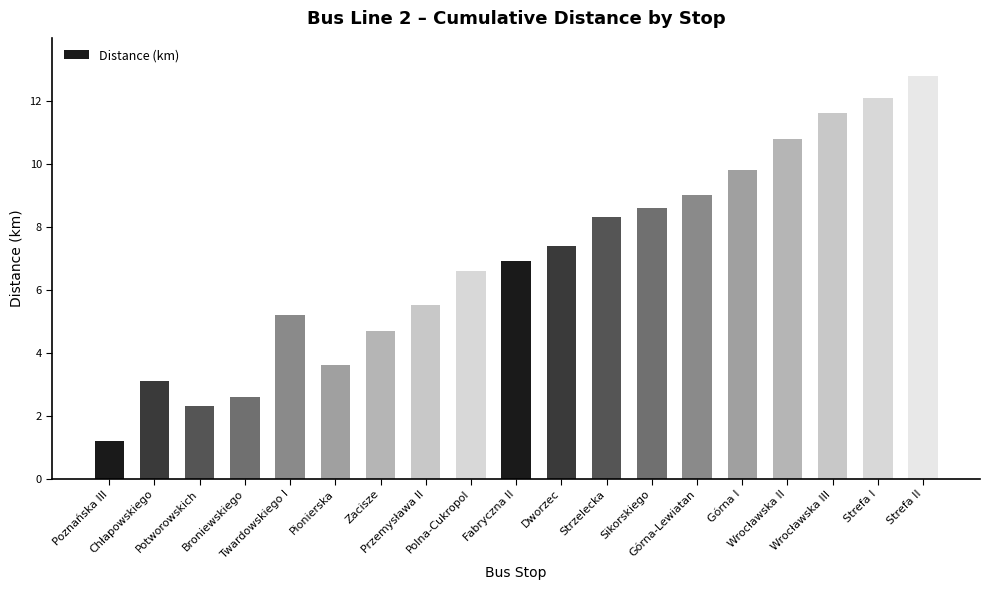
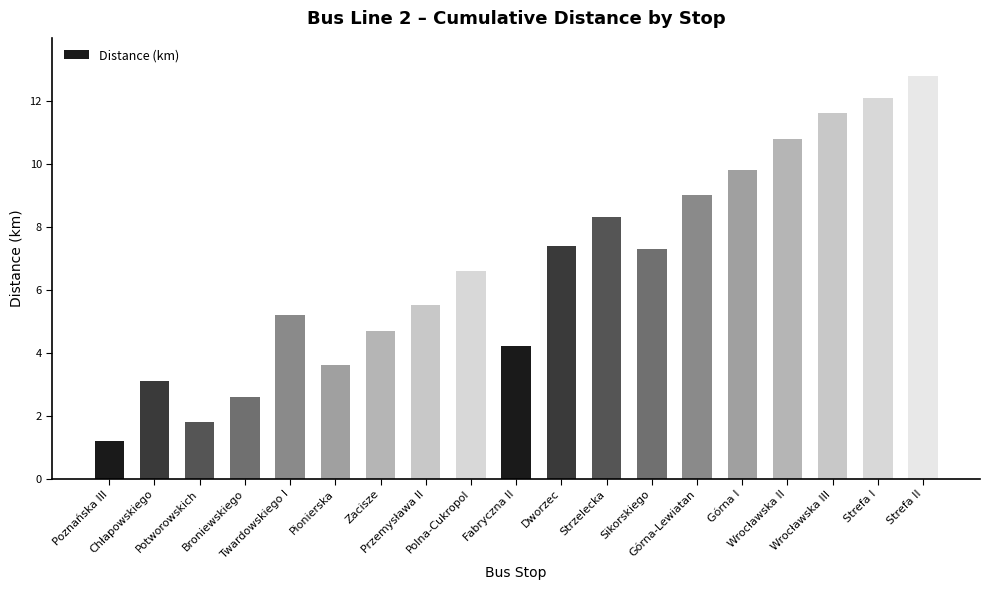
  {
    "Poznańska III": 1.2,
    "Chłapowskiego": 3.1,
-   "Potworowskich": 2.3,
+   "Potworowskich": 1.8,
    "Broniewskiego": 2.6,
    "Twardowskiego I": 5.2,
    "Pionierska": 3.6,
    "Zacisze": 4.7,
    "Przemysława II": 5.5,
    "Polna-Cukropol": 6.6,
-   "Fabryczna II": 6.9,
+   "Fabryczna II": 4.2,
    "Dworzec": 7.4,
    "Strzelecka": 8.3,
-   "Sikorskiego": 8.6,
+   "Sikorskiego": 7.3,
    "Górna-Lewiatan": 9.0,
    "Górna I": 9.8,
    "Wrocławska II": 10.8,
    "Wrocławska III": 11.6,
    "Strefa I": 12.1,
    "Strefa II": 12.8
  }
